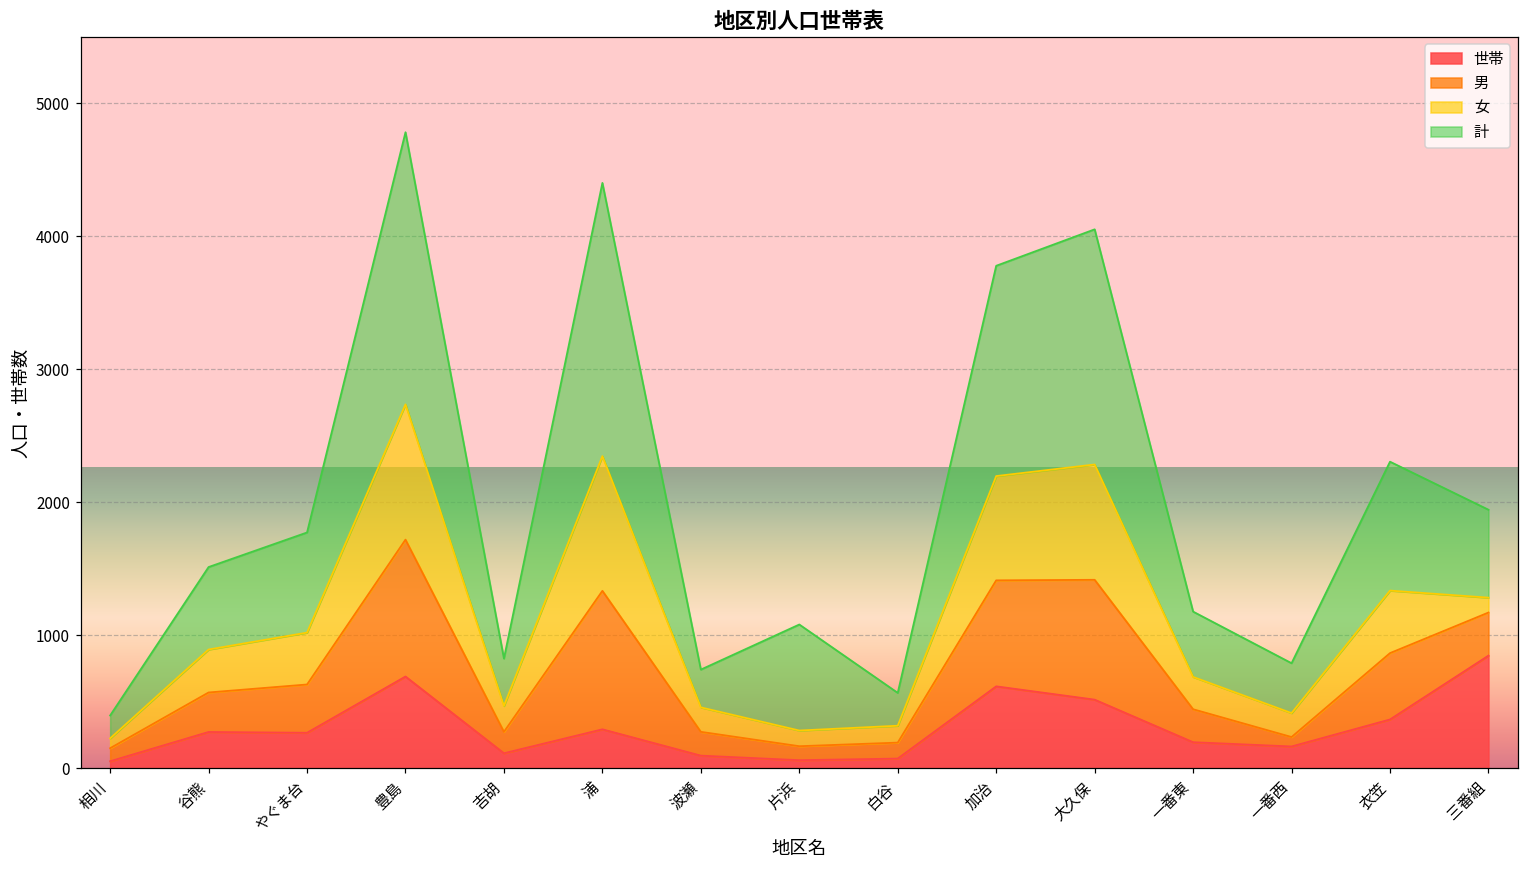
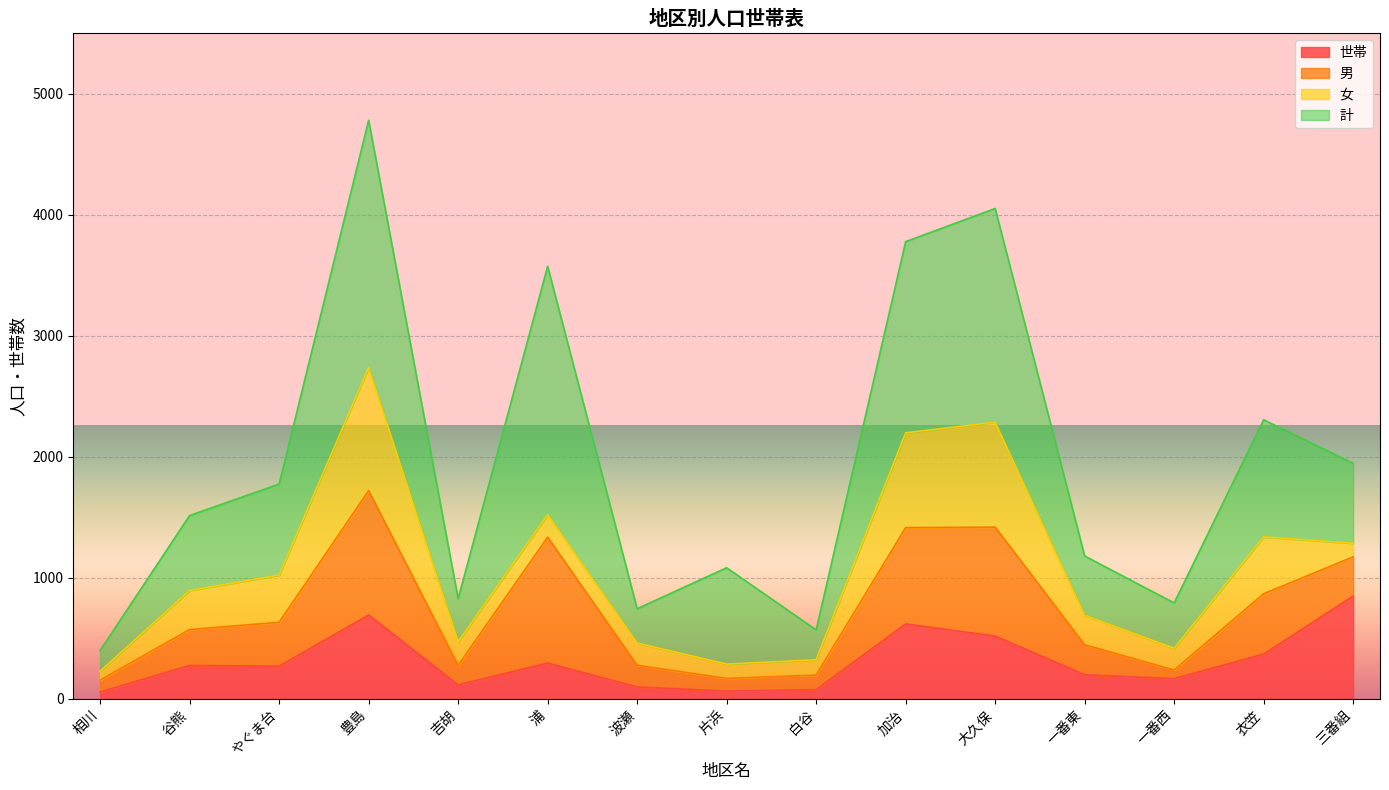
  {
    "世帯": {
      "相川": 50,
      "谷熊": 270,
      "やぐま台": 270,
      "豊島": 690,
      "吉胡": 110,
      "浦": 290,
      "波瀬": 100,
      "片浜": 60,
      "白谷": 70,
      "加治": 620,
      "大久保": 520,
      "一番東": 200,
      "一番西": 170,
      "衣笠": 370,
      "三番組": 850
    },
    "男": {
      "相川": 100,
      "谷熊": 300,
      "やぐま台": 360,
      "豊島": 1030,
      "吉胡": 160,
      "浦": 1040,
      "波瀬": 180,
      "片浜": 110,
      "白谷": 120,
      "加治": 800,
      "大久保": 900,
      "一番東": 250,
      "一番西": 70,
      "衣笠": 500,
      "三番組": 320
    },
    "女": {
      "相川": 70,
      "谷熊": 320,
      "やぐま台": 390,
      "豊島": 1020,
      "吉胡": 200,
-     "浦": 1010,
+     "浦": 190,
      "波瀬": 180,
      "片浜": 120,
      "白谷": 130,
      "加治": 780,
      "大久保": 870,
      "一番東": 240,
      "一番西": 180,
      "衣笠": 470,
      "三番組": 110
    },
    "計": {
      "相川": 170,
      "谷熊": 620,
      "やぐま台": 750,
      "豊島": 2050,
      "吉胡": 360,
      "浦": 2050,
      "波瀬": 280,
      "片浜": 800,
      "白谷": 250,
      "加治": 1580,
      "大久保": 1770,
      "一番東": 490,
      "一番西": 380,
      "衣笠": 970,
      "三番組": 660
    }
  }
